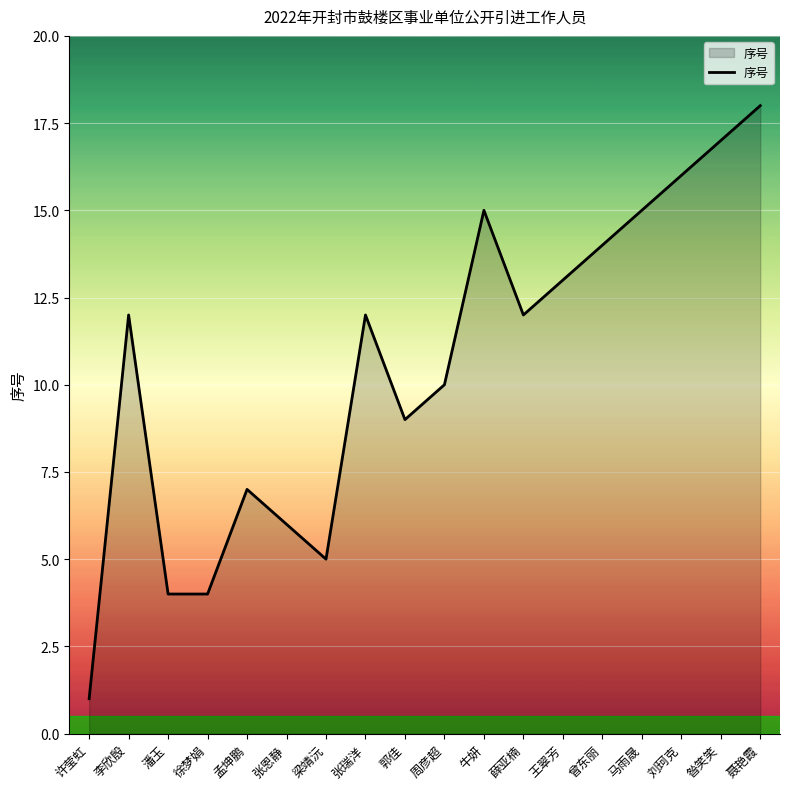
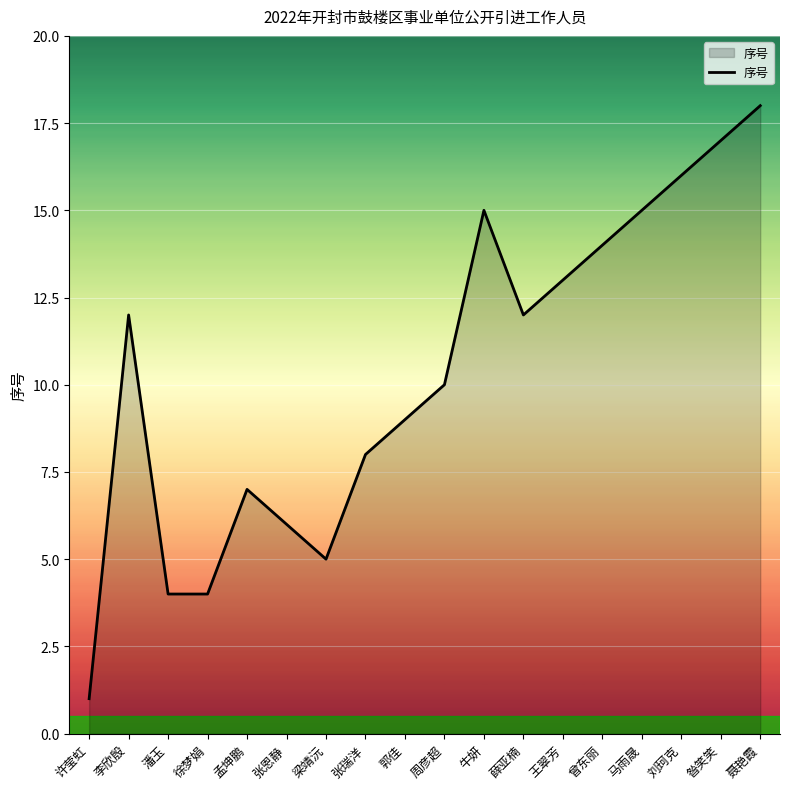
  {
    "许莹虹": 1,
    "李欣殷": 12,
    "潘玉": 4,
    "徐梦娟": 4,
    "孟坤鹏": 7,
    "张恩静": 6,
    "梁靖沅": 5,
-   "张瑞洋": 12,
+   "张瑞洋": 8,
    "郭佳": 9,
    "周彦超": 10,
    "牛妍": 15,
    "薛亚楠": 12,
    "王翠芳": 13,
    "曾东丽": 14,
    "马雨晟": 15,
    "刘珂克": 16,
    "昝笑笑": 17,
    "聂艳霞": 18
  }
